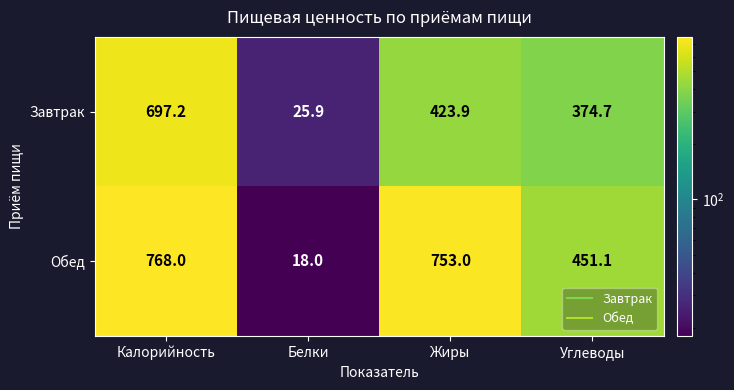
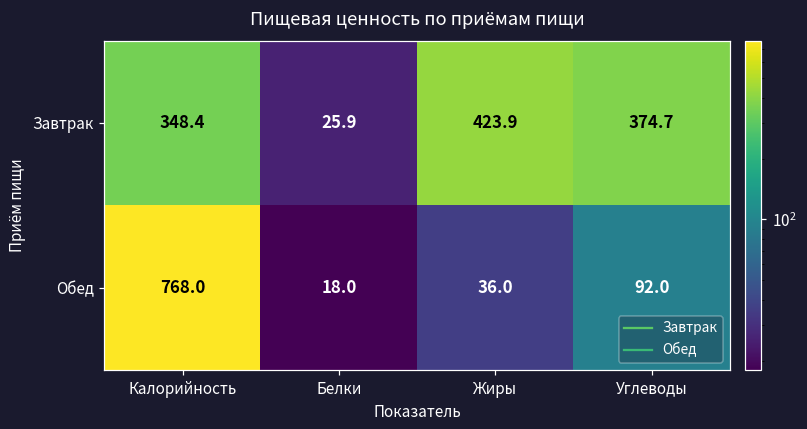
  {
    "Завтрак": {
-     "Калорийность": 697.2,
+     "Калорийность": 348.4,
      "Белки": 25.9,
      "Жиры": 423.9,
      "Углеводы": 374.7
    },
    "Обед": {
      "Калорийность": 768.0,
      "Белки": 18.0,
-     "Жиры": 753.0,
-     "Углеводы": 451.1
+     "Жиры": 36.0,
+     "Углеводы": 92.0
    }
  }
